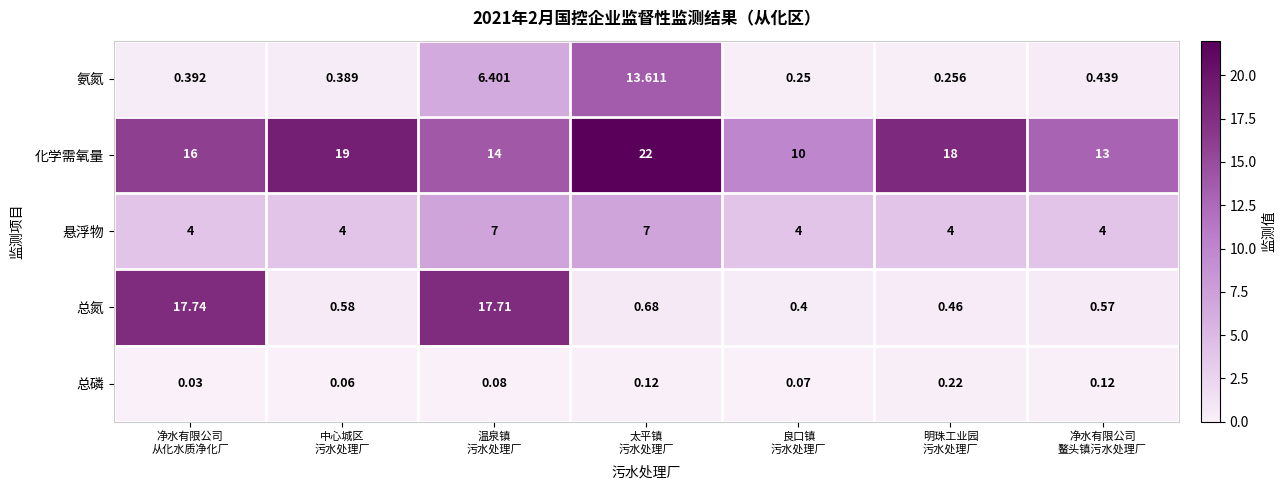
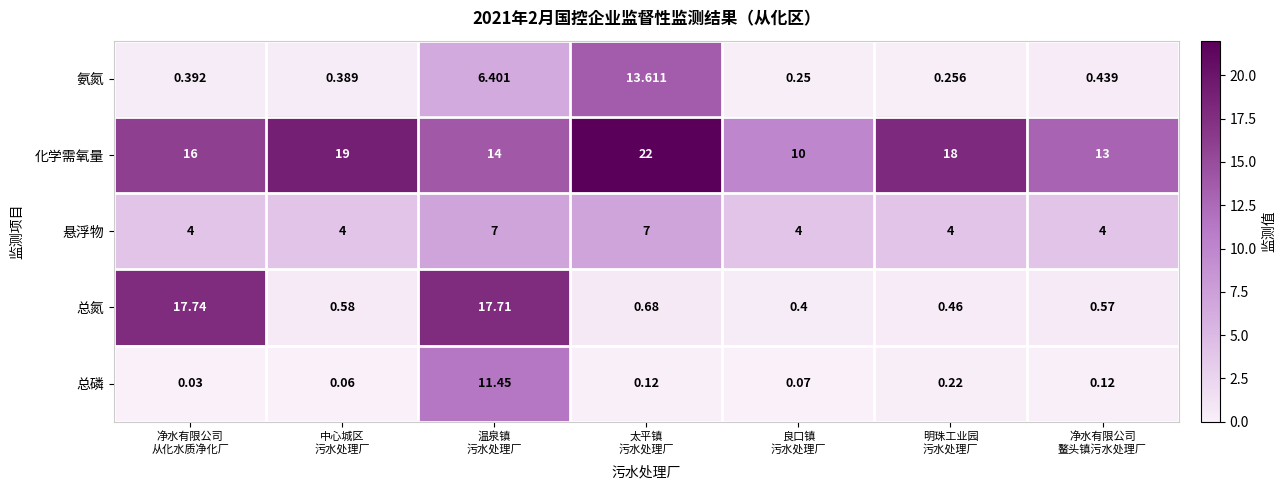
  {
    "氨氮": {
      "净水有限公司 从化水质净化厂": 0.392,
      "中心城区 污水处理厂": 0.389,
      "温泉镇 污水处理厂": 6.401,
      "太平镇 污水处理厂": 13.611,
      "良口镇 污水处理厂": 0.25,
      "明珠工业园 污水处理厂": 0.256,
      "净水有限公司 鳌头镇污水处理厂": 0.439
    },
    "化学需氧量": {
      "净水有限公司 从化水质净化厂": 16,
      "中心城区 污水处理厂": 19,
      "温泉镇 污水处理厂": 14,
      "太平镇 污水处理厂": 22,
      "良口镇 污水处理厂": 10,
      "明珠工业园 污水处理厂": 18,
      "净水有限公司 鳌头镇污水处理厂": 13
    },
    "悬浮物": {
      "净水有限公司 从化水质净化厂": 4,
      "中心城区 污水处理厂": 4,
      "温泉镇 污水处理厂": 7,
      "太平镇 污水处理厂": 7,
      "良口镇 污水处理厂": 4,
      "明珠工业园 污水处理厂": 4,
      "净水有限公司 鳌头镇污水处理厂": 4
    },
    "总氮": {
      "净水有限公司 从化水质净化厂": 17.74,
      "中心城区 污水处理厂": 0.58,
      "温泉镇 污水处理厂": 17.71,
      "太平镇 污水处理厂": 0.68,
      "良口镇 污水处理厂": 0.4,
      "明珠工业园 污水处理厂": 0.46,
      "净水有限公司 鳌头镇污水处理厂": 0.57
    },
    "总磷": {
      "净水有限公司 从化水质净化厂": 0.03,
      "中心城区 污水处理厂": 0.06,
-     "温泉镇 污水处理厂": 0.08,
+     "温泉镇 污水处理厂": 11.45,
      "太平镇 污水处理厂": 0.12,
      "良口镇 污水处理厂": 0.07,
      "明珠工业园 污水处理厂": 0.22,
      "净水有限公司 鳌头镇污水处理厂": 0.12
    }
  }
